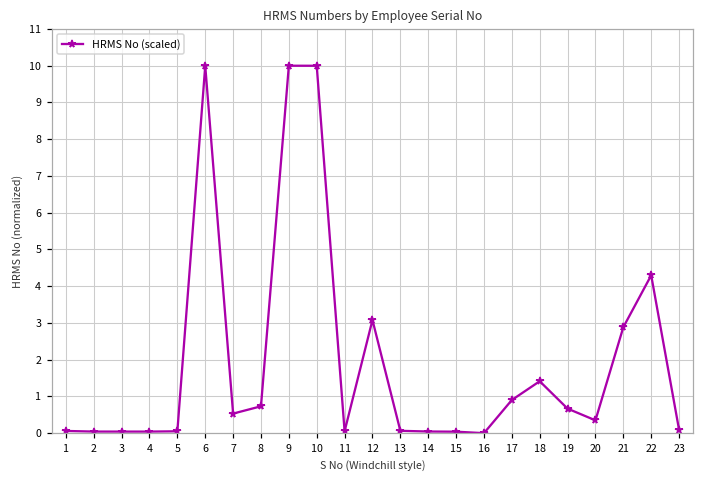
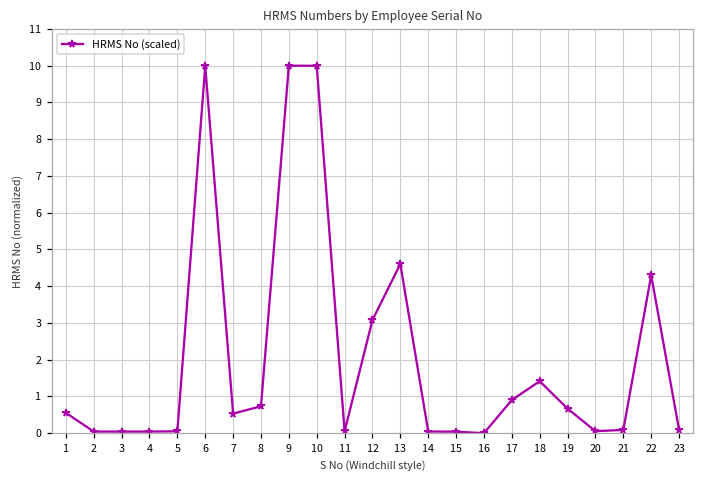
  {
-   "1": 0.1,
+   "1": 0.6,
    "2": 0.0,
    "3": 0.0,
    "4": 0.0,
    "5": 0.1,
    "6": 10.0,
    "7": 0.5,
    "8": 0.7,
    "9": 10.0,
    "10": 10.0,
    "11": 0.1,
    "12": 3.1,
-   "13": 0.1,
+   "13": 4.6,
    "14": 0.0,
    "15": 0.0,
    "16": 0.0,
    "17": 0.9,
    "18": 1.4,
    "19": 0.7,
-   "20": 0.3,
-   "21": 2.9,
+   "20": 0.1,
+   "21": 0.1,
    "22": 4.3,
    "23": 0.1
  }
